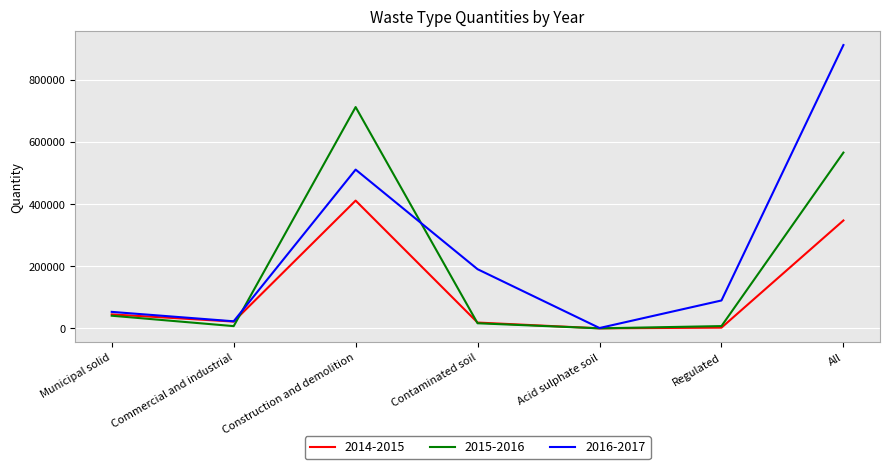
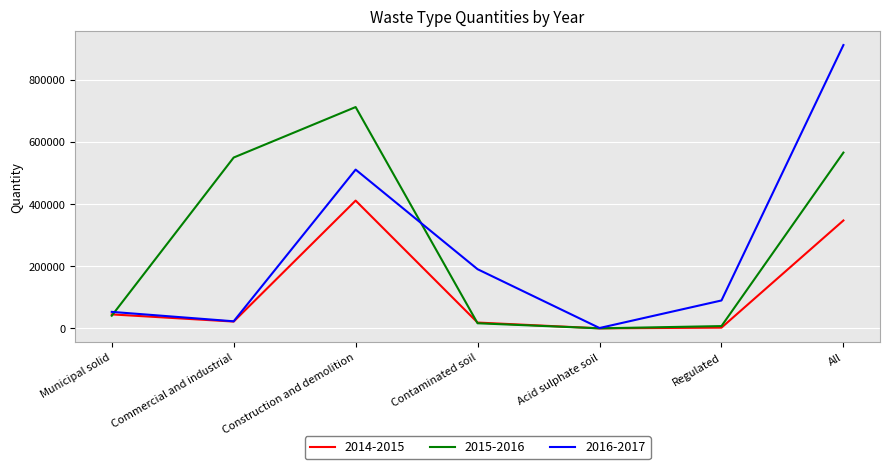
  {
    "2014-2015": {
      "Construction and demolition": 410000,
      "All": 350000
    },
    "2015-2016": {
-     "Commercial and industrial": 10000,
+     "Commercial and industrial": 550000,
      "Construction and demolition": 710000,
      "All": 570000
    },
    "2016-2017": {
      "Construction and demolition": 510000,
      "Contaminated soil": 190000,
      "Regulated": 90000,
      "All": 910000
    }
  }
